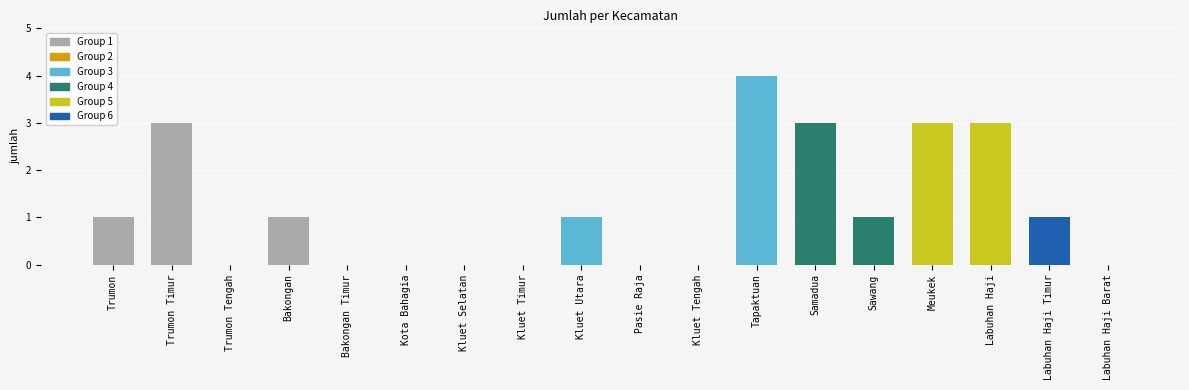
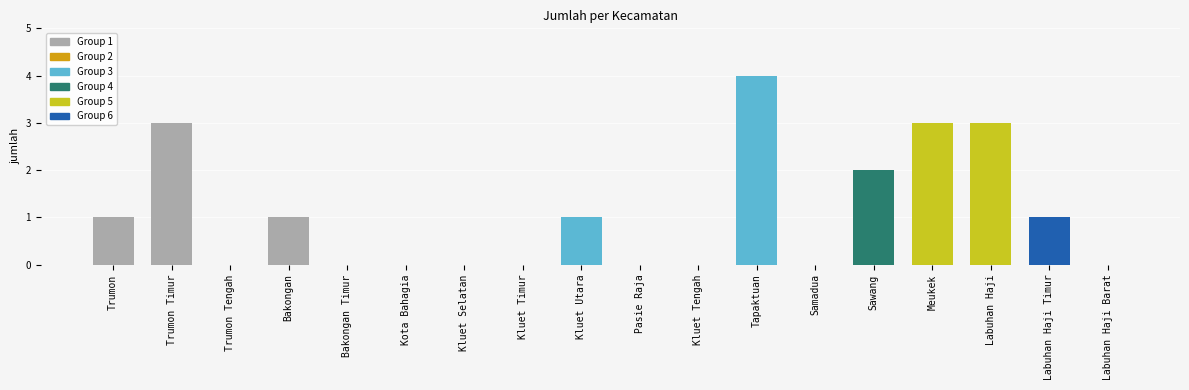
  {
    "Trumon": 1,
    "Trumon Timur": 3,
    "Trumon Tengah": 0,
    "Bakongan": 1,
    "Bakongan Timur": 0,
    "Kota Bahagia": 0,
    "Kluet Selatan": 0,
    "Kluet Timur": 0,
    "Kluet Utara": 1,
    "Pasie Raja": 0,
    "Kluet Tengah": 0,
    "Tapaktuan": 4,
-   "Samadua": 3,
-   "Sawang": 1,
+   "Samadua": 0,
+   "Sawang": 2,
    "Meukek": 3,
    "Labuhan Haji": 3,
    "Labuhan Haji Timur": 1,
    "Labuhan Haji Barat": 0
  }
